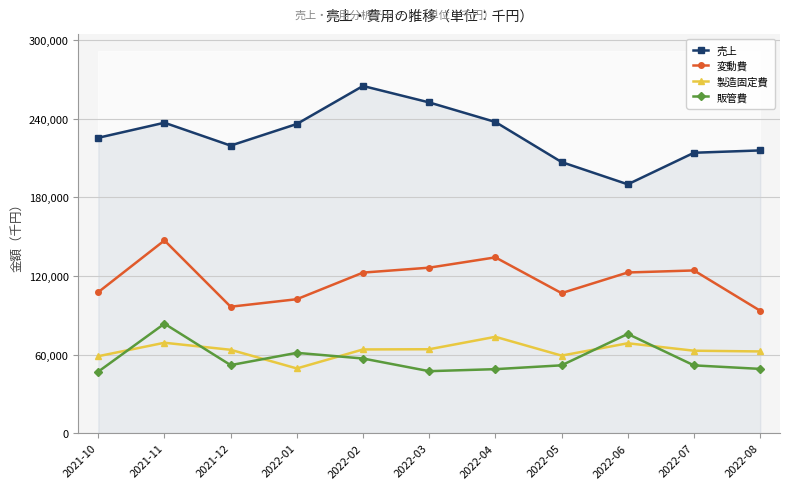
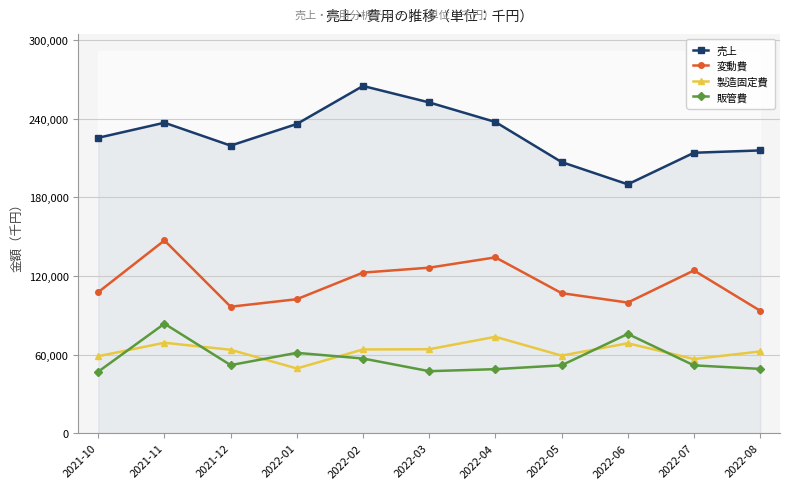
  {
    "売上": {
      "2021-10": "225,000",
      "2021-11": "237,000",
      "2021-12": "219,000",
      "2022-01": "236,000",
      "2022-02": "265,000",
      "2022-03": "252,000",
      "2022-04": "237,000",
      "2022-05": "207,000",
      "2022-06": "190,000",
      "2022-07": "214,000",
      "2022-08": "216,000"
    },
    "変動費": {
      "2021-10": "108,000",
      "2021-11": "147,000",
      "2021-12": "96,000",
      "2022-01": "102,000",
      "2022-02": "123,000",
      "2022-03": "126,000",
      "2022-04": "134,000",
      "2022-05": "107,000",
-     "2022-06": "123,000",
+     "2022-06": "100,000",
      "2022-07": "124,000",
      "2022-08": "93,000"
    },
    "製造固定費": {
      "2021-10": "59,000",
      "2021-11": "69,000",
      "2021-12": "64,000",
      "2022-01": "49,000",
      "2022-02": "64,000",
      "2022-03": "64,000",
      "2022-04": "74,000",
      "2022-05": "59,000",
      "2022-06": "69,000",
-     "2022-07": "63,000",
+     "2022-07": "57,000",
      "2022-08": "62,000"
    },
    "販管費": {
      "2021-10": "47,000",
      "2021-11": "84,000",
      "2021-12": "52,000",
      "2022-01": "61,000",
      "2022-02": "57,000",
      "2022-03": "47,000",
      "2022-04": "49,000",
      "2022-05": "52,000",
      "2022-06": "76,000",
      "2022-07": "52,000",
      "2022-08": "49,000"
    }
  }
